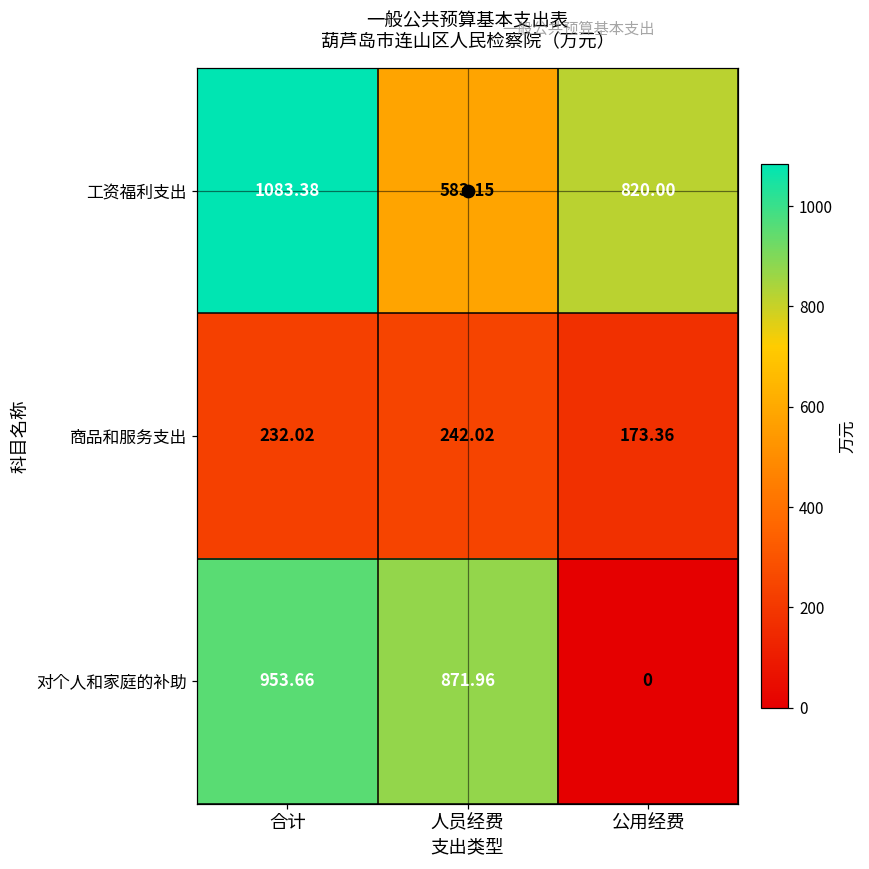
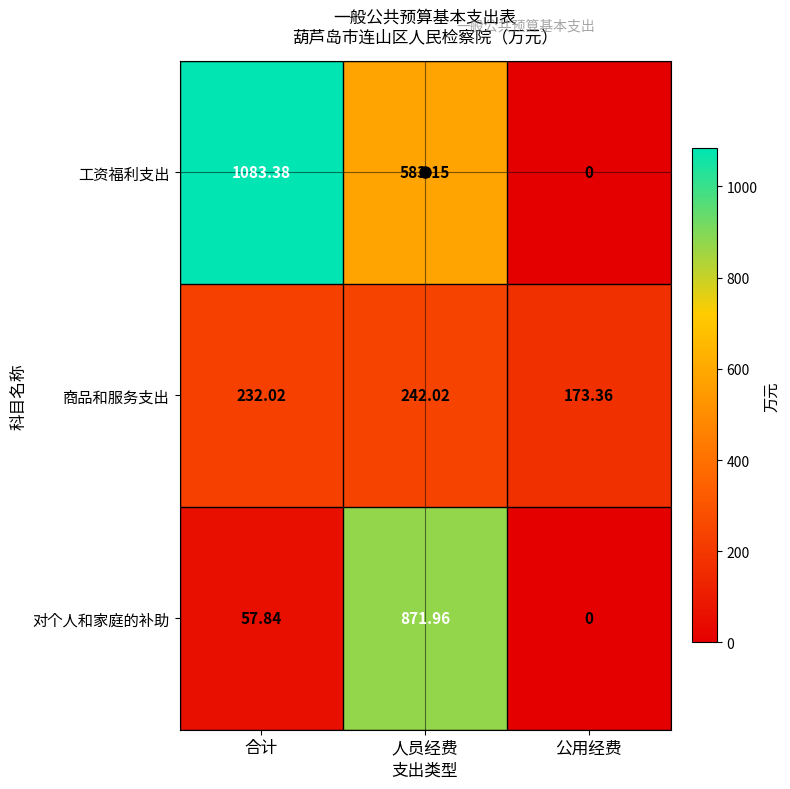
  {
    "工资福利支出": {
      "合计": 1083.38,
-     "公用经费": 820.00
+     "公用经费": 0
    },
    "商品和服务支出": {
      "合计": 232.02,
      "人员经费": 242.02,
      "公用经费": 173.36
    },
    "对个人和家庭的补助": {
-     "合计": 953.66,
+     "合计": 57.84,
      "人员经费": 871.96,
      "公用经费": 0
    }
  }
